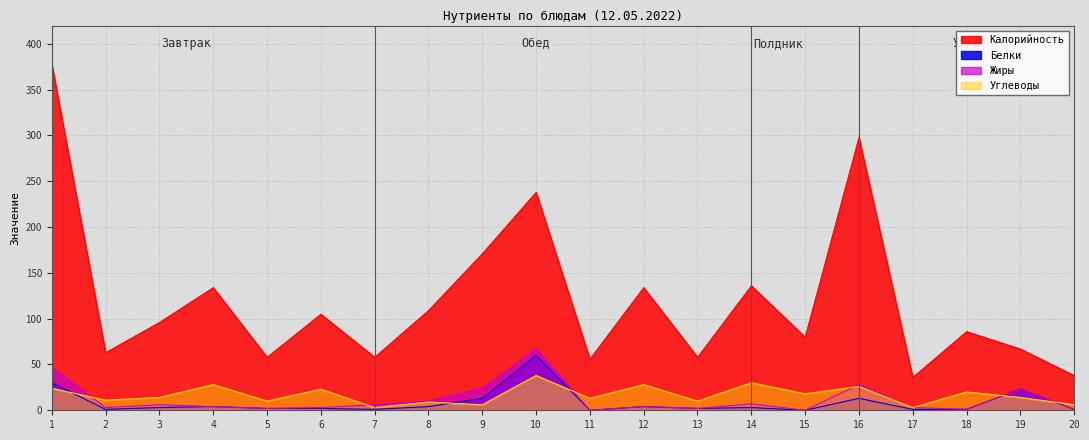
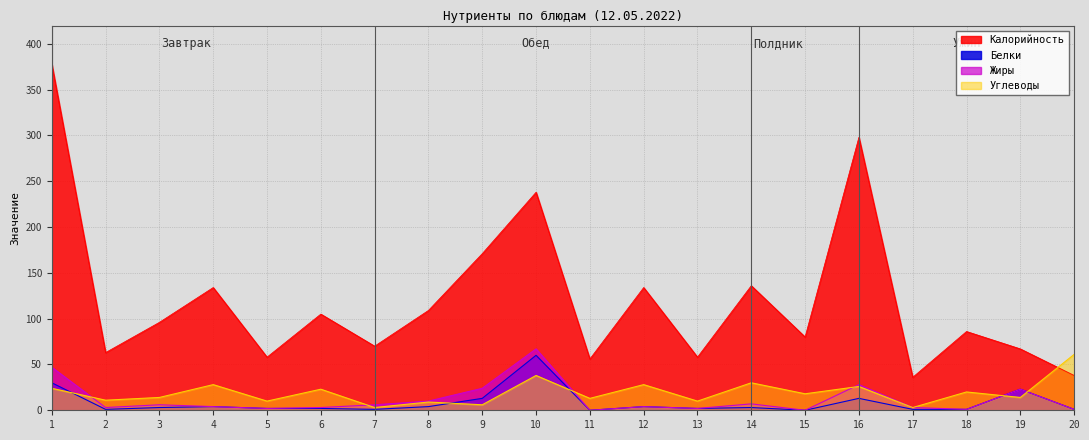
  {
    "Калорийность": {
      "1": 380,
      "2": 60,
      "3": 100,
      "4": 130,
      "5": 60,
      "6": 110,
-     "7": 60,
+     "7": 70,
      "8": 110,
      "9": 170,
      "10": 240,
      "11": 60,
      "12": 130,
      "13": 60,
      "14": 140,
      "15": 80,
      "16": 300,
      "17": 40,
      "18": 90,
      "19": 70,
      "20": 40
    },
    "Белки": {
      "1": 30,
      "3": 0,
      "8": 0,
      "9": 10,
      "10": 60,
      "14": 0,
      "16": 10
    },
    "Жиры": {
      "1": 50,
      "3": 10,
      "7": 10,
      "9": 20,
      "10": 70,
      "14": 10
    },
    "Углеводы": {
      "1": 20,
      "2": 10,
      "3": 10,
      "4": 30,
      "5": 10,
      "6": 20,
      "9": 10,
      "10": 40,
      "11": 10,
      "12": 30,
      "13": 10,
      "14": 30,
      "15": 20,
      "18": 20,
      "19": 10,
-     "20": 10
+     "20": 60
    }
  }
